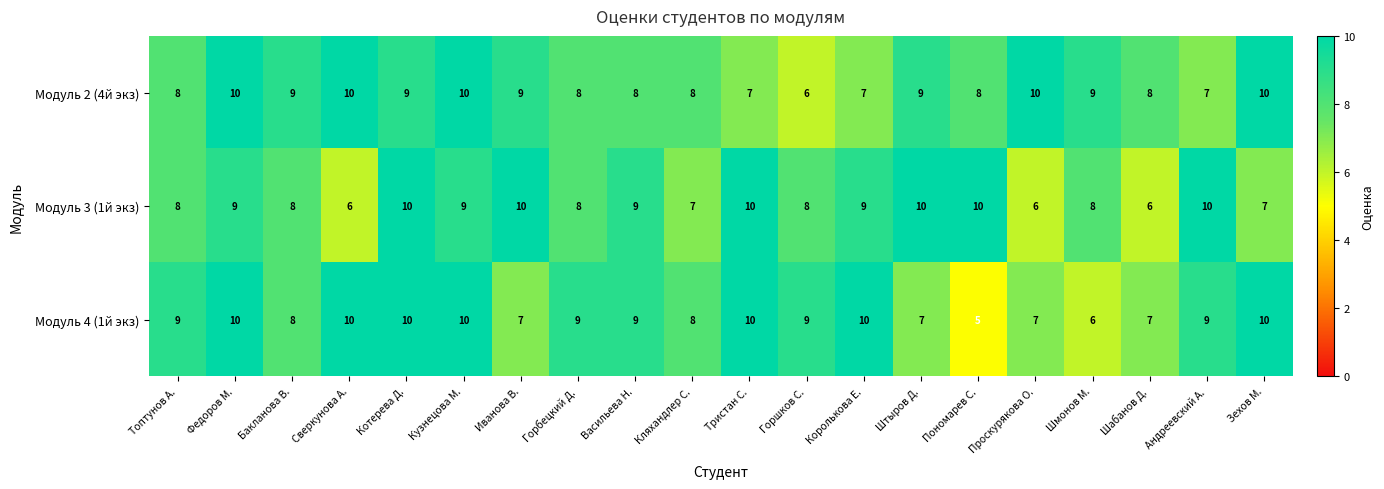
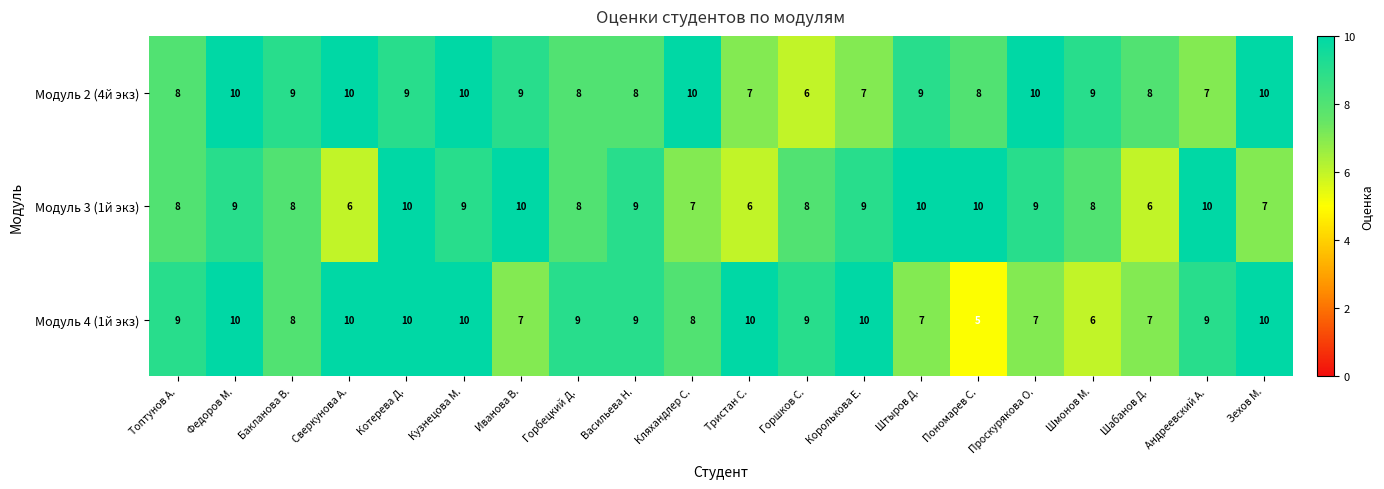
  {
    "Модуль 2 (4й экз)": {
      "Топтунов А.": 8,
      "Федоров М.": 10,
      "Бакланова В.": 9,
      "Сверкунова А.": 10,
      "Котерева Д.": 9,
      "Кузнецова М.": 10,
      "Иванова В.": 9,
      "Горбецкий Д.": 8,
      "Васильева Н.": 8,
-     "Кляхандлер С.": 8,
+     "Кляхандлер С.": 10,
      "Тристан С.": 7,
      "Горшков С.": 6,
      "Королькова Е.": 7,
      "Штыров Д.": 9,
      "Пономарев С.": 8,
      "Проскурякова О.": 10,
      "Шмонов М.": 9,
      "Шабанов Д.": 8,
      "Андреевский А.": 7,
      "Зехов М.": 10
    },
    "Модуль 3 (1й экз)": {
      "Топтунов А.": 8,
      "Федоров М.": 9,
      "Бакланова В.": 8,
      "Сверкунова А.": 6,
      "Котерева Д.": 10,
      "Кузнецова М.": 9,
      "Иванова В.": 10,
      "Горбецкий Д.": 8,
      "Васильева Н.": 9,
      "Кляхандлер С.": 7,
-     "Тристан С.": 10,
+     "Тристан С.": 6,
      "Горшков С.": 8,
      "Королькова Е.": 9,
      "Штыров Д.": 10,
      "Пономарев С.": 10,
-     "Проскурякова О.": 6,
+     "Проскурякова О.": 9,
      "Шмонов М.": 8,
      "Шабанов Д.": 6,
      "Андреевский А.": 10,
      "Зехов М.": 7
    },
    "Модуль 4 (1й экз)": {
      "Топтунов А.": 9,
      "Федоров М.": 10,
      "Бакланова В.": 8,
      "Сверкунова А.": 10,
      "Котерева Д.": 10,
      "Кузнецова М.": 10,
      "Иванова В.": 7,
      "Горбецкий Д.": 9,
      "Васильева Н.": 9,
      "Кляхандлер С.": 8,
      "Тристан С.": 10,
      "Горшков С.": 9,
      "Королькова Е.": 10,
      "Штыров Д.": 7,
      "Пономарев С.": 5,
      "Проскурякова О.": 7,
      "Шмонов М.": 6,
      "Шабанов Д.": 7,
      "Андреевский А.": 9,
      "Зехов М.": 10
    }
  }
